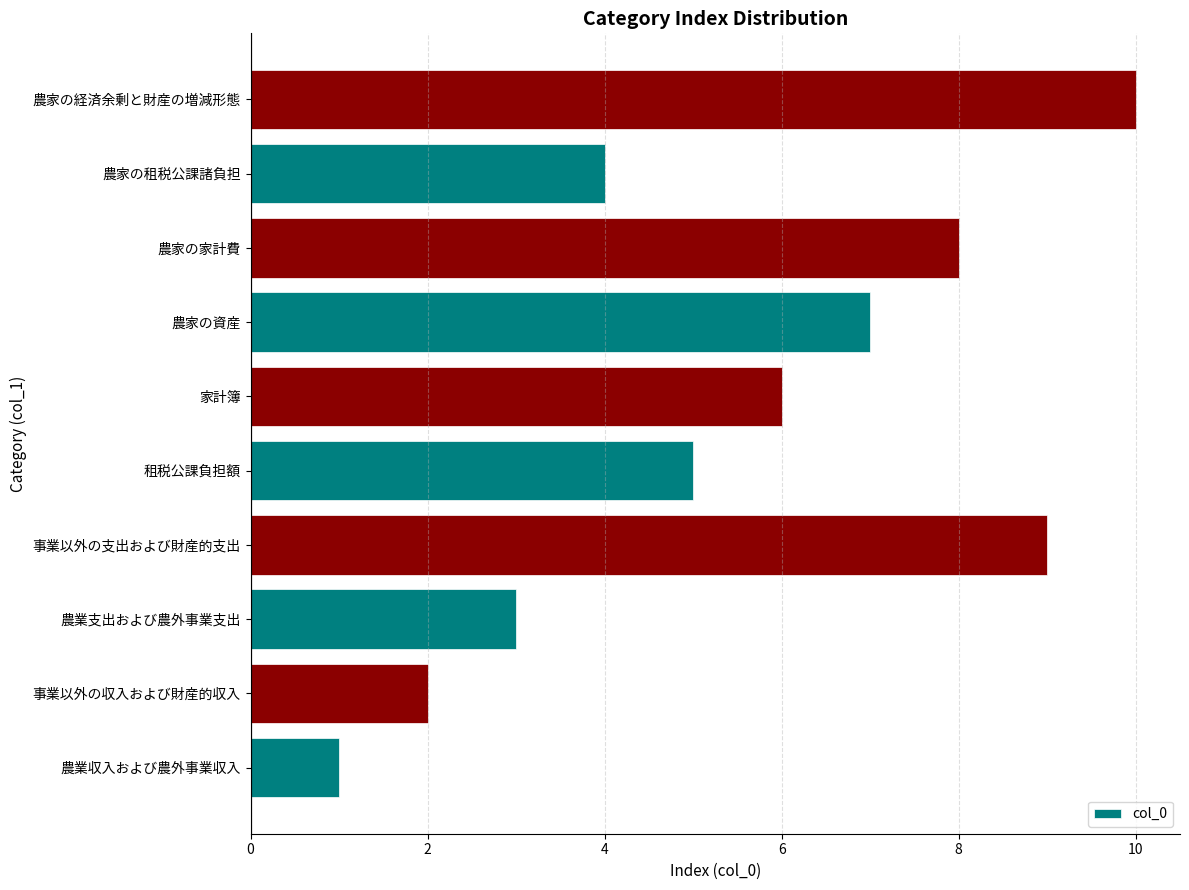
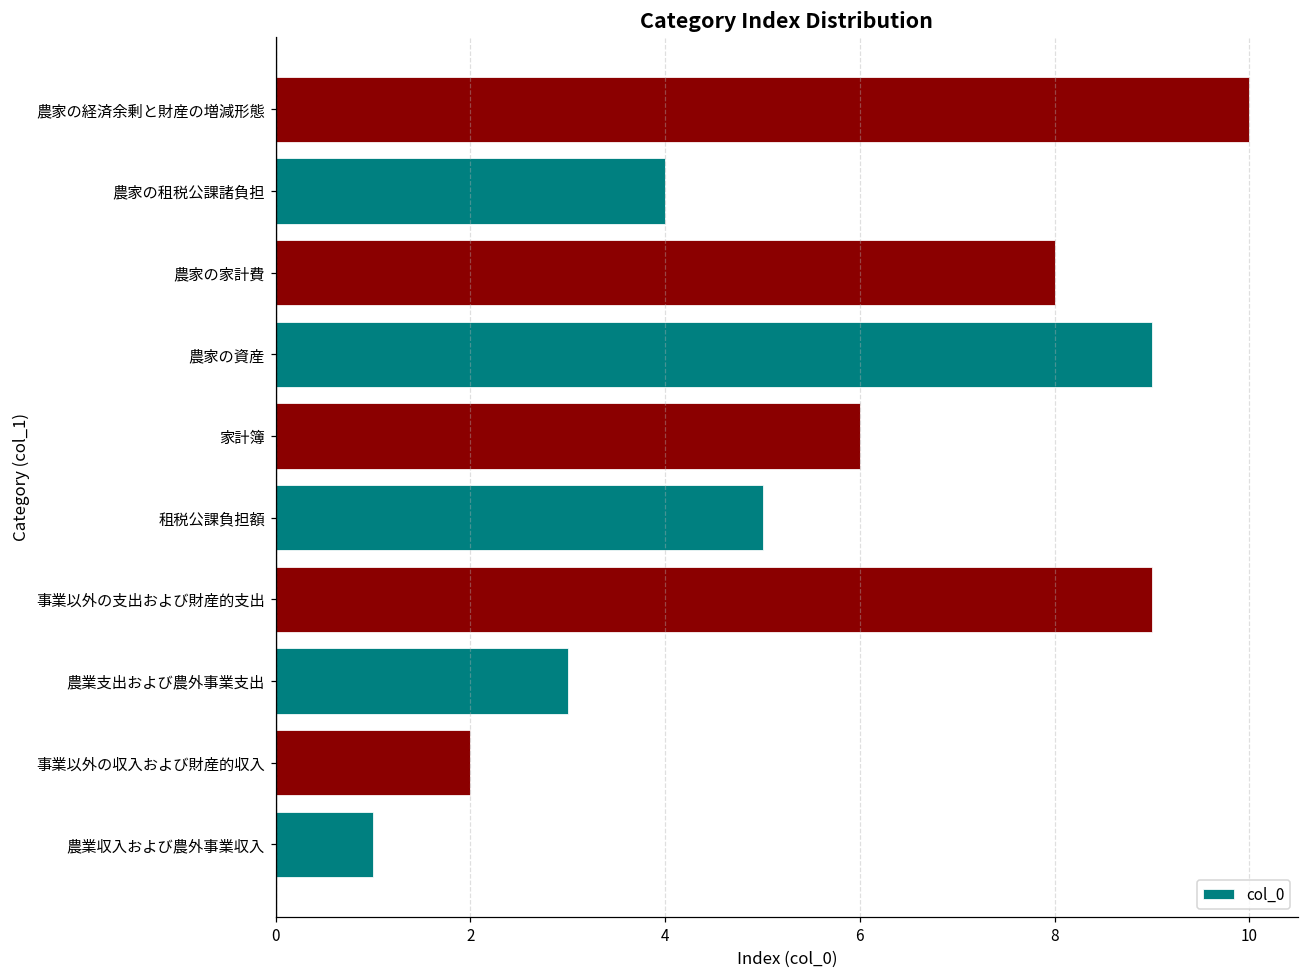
  {
    "農家の経済余剰と財産の増減形態": 10,
    "農家の租税公課諸負担": 4,
    "農家の家計費": 8,
-   "農家の資産": 7,
+   "農家の資産": 9,
    "家計簿": 6,
    "租税公課負担額": 5,
    "事業以外の支出および財産的支出": 9,
    "農業支出および農外事業支出": 3,
    "事業以外の収入および財産的収入": 2,
    "農業収入および農外事業収入": 1
  }
